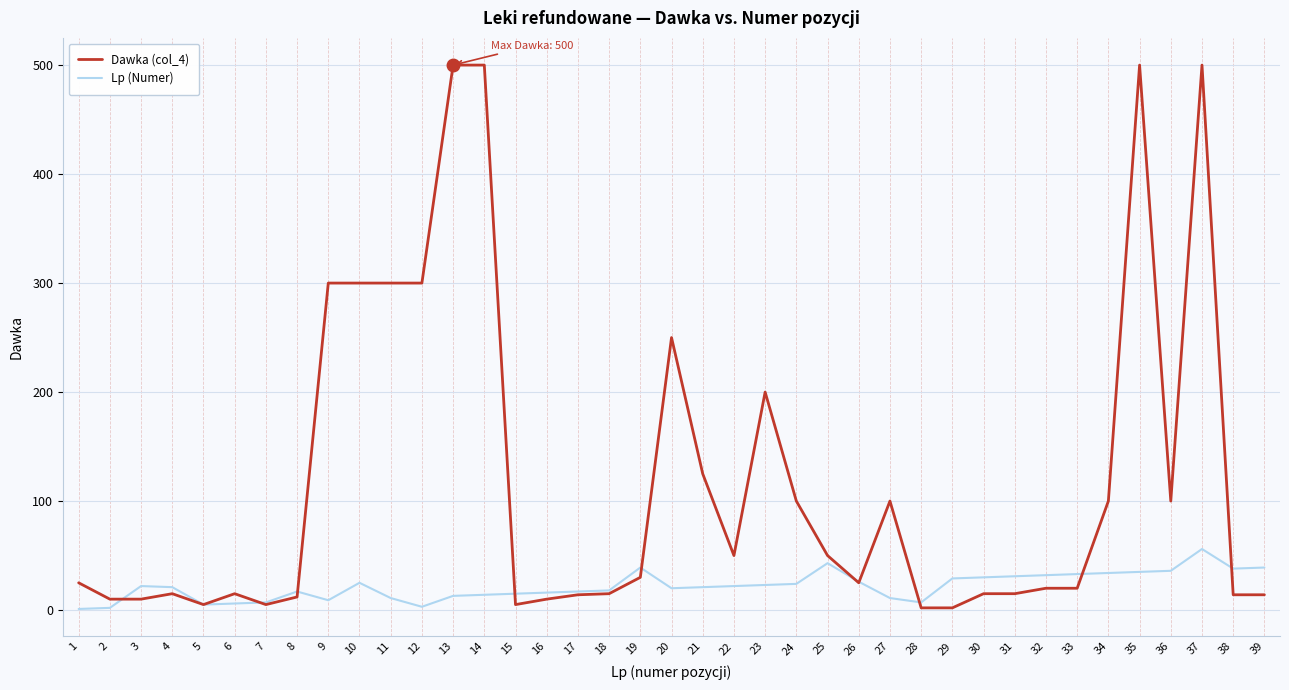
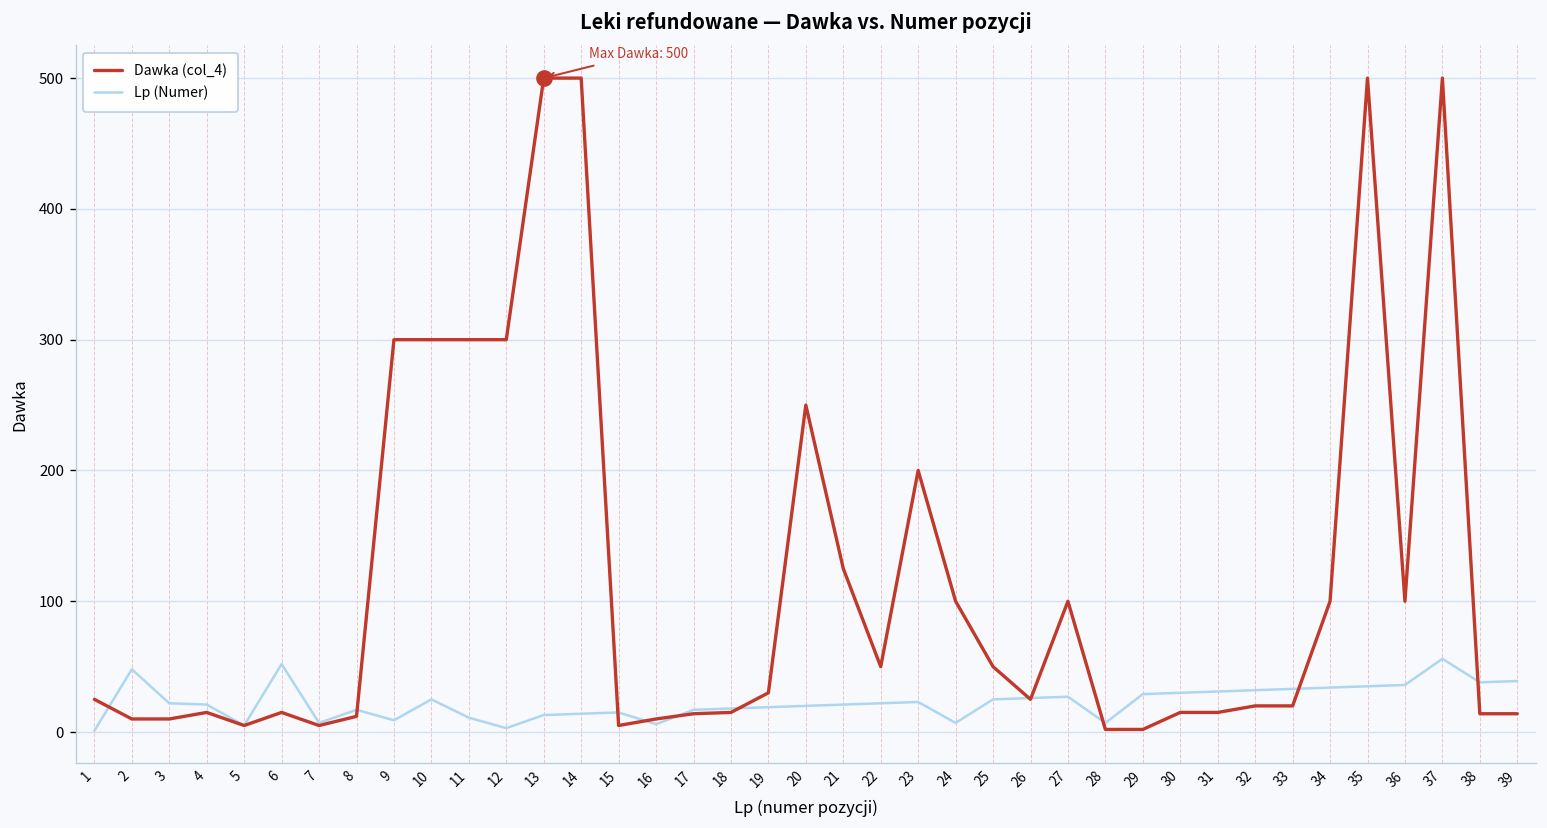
  {
    "Lp (Numer)": {
      "1": 1,
-     "2": 2,
+     "2": 48,
      "3": 22,
      "4": 21,
-     "6": 6,
+     "6": 52,
      "8": 17,
      "9": 9,
      "10": 25,
      "11": 11,
      "12": 3,
      "13": 13,
      "14": 14,
      "15": 15,
-     "16": 16,
+     "16": 6,
      "17": 17,
      "18": 18,
-     "19": 39,
+     "19": 19,
      "20": 20,
      "21": 21,
      "22": 22,
      "23": 23,
-     "24": 24,
-     "25": 43,
-     "27": 11,
+     "24": 7,
+     "25": 25,
+     "27": 27,
      "28": 7,
      "29": 29,
      "30": 30,
      "31": 31,
      "32": 32,
      "33": 33,
      "34": 34,
      "35": 35,
      "36": 36,
      "37": 56,
      "38": 38,
      "39": 39
    }
  }
